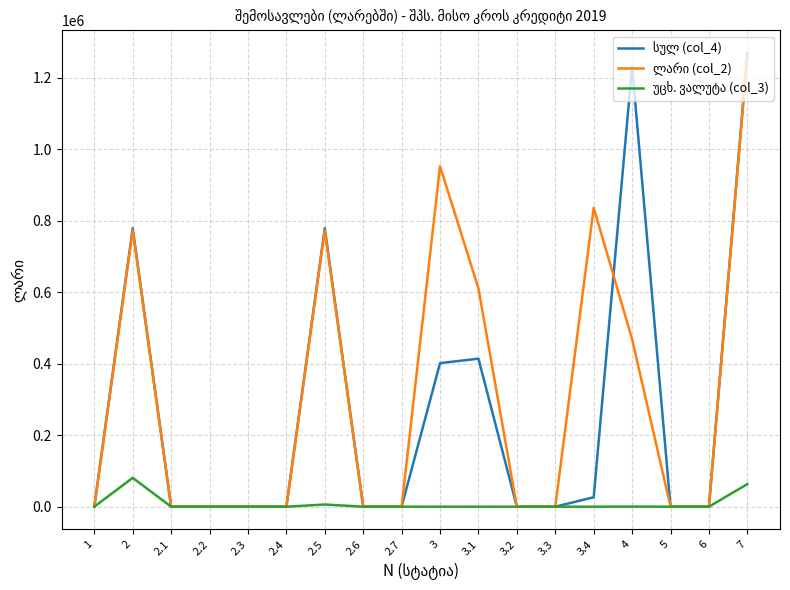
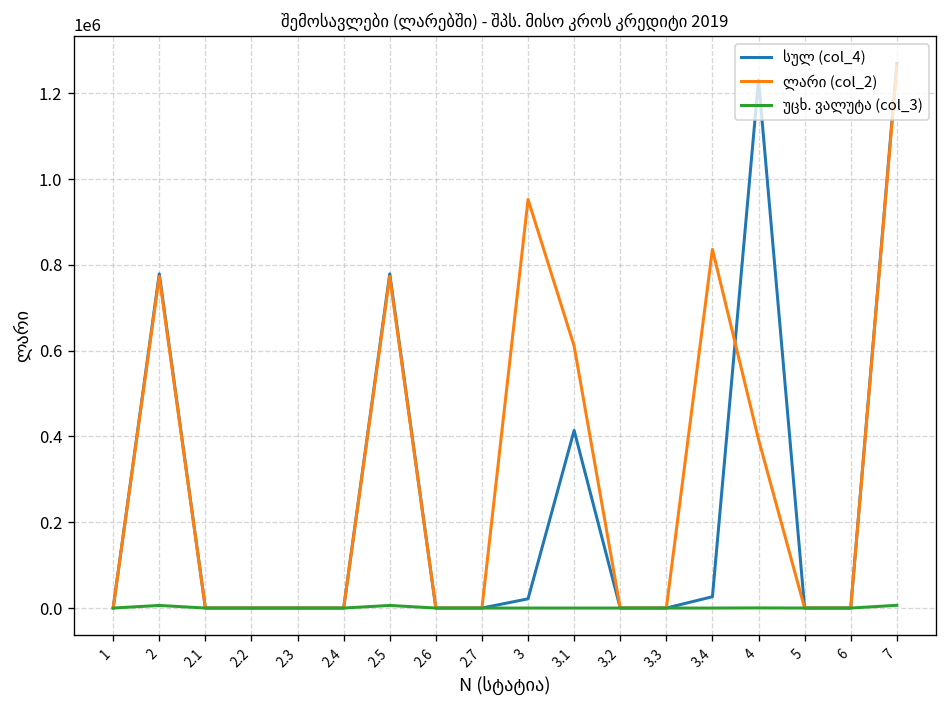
  {
    "სულ (col_4)": {
-     "3": 400000,
+     "3": 20000,
      "3.1": 410000,
      "3.4": 30000
    },
    "ლარი (col_2)": {
      "3": 950000,
      "3.1": 610000,
      "3.4": 840000,
-     "4": 470000
+     "4": 390000
    },
    "უცხ. ვალუტა (col_3)": {
-     "2": 80000,
+     "2": 10000,
      "2.5": 10000,
      "3": 0,
      "3.1": 0,
      "3.4": 0,
      "4": 0,
-     "7": 60000
+     "7": 10000
    }
  }
